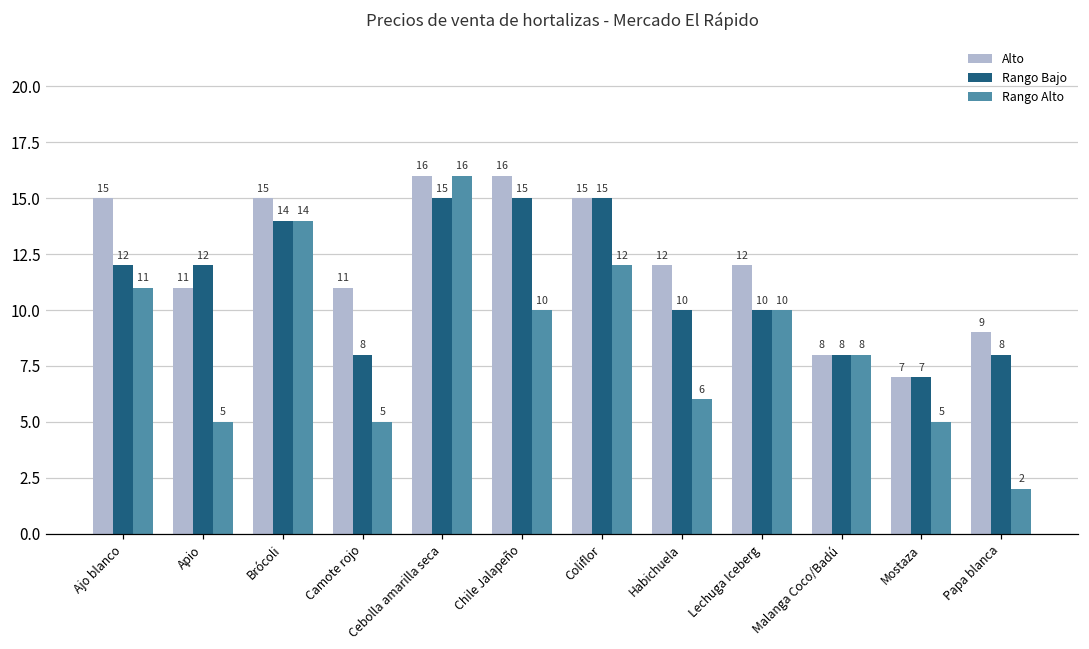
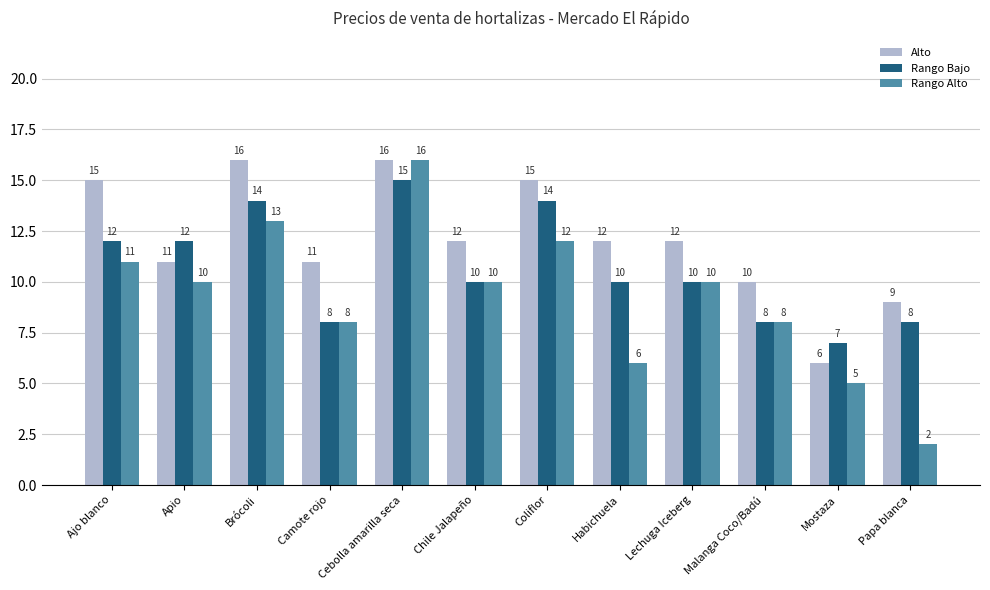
  {
    "Alto": {
      "Ajo blanco": 15,
      "Apio": 11,
-     "Brócoli": 15,
+     "Brócoli": 16,
      "Camote rojo": 11,
      "Cebolla amarilla seca": 16,
-     "Chile Jalapeño": 16,
+     "Chile Jalapeño": 12,
      "Coliflor": 15,
      "Habichuela": 12,
      "Lechuga Iceberg": 12,
-     "Malanga Coco/Badú": 8,
-     "Mostaza": 7,
+     "Malanga Coco/Badú": 10,
+     "Mostaza": 6,
      "Papa blanca": 9
    },
    "Rango Bajo": {
      "Ajo blanco": 12,
      "Apio": 12,
      "Brócoli": 14,
      "Camote rojo": 8,
      "Cebolla amarilla seca": 15,
-     "Chile Jalapeño": 15,
-     "Coliflor": 15,
+     "Chile Jalapeño": 10,
+     "Coliflor": 14,
      "Habichuela": 10,
      "Lechuga Iceberg": 10,
      "Malanga Coco/Badú": 8,
      "Mostaza": 7,
      "Papa blanca": 8
    },
    "Rango Alto": {
      "Ajo blanco": 11,
-     "Apio": 5,
-     "Brócoli": 14,
-     "Camote rojo": 5,
+     "Apio": 10,
+     "Brócoli": 13,
+     "Camote rojo": 8,
      "Cebolla amarilla seca": 16,
      "Chile Jalapeño": 10,
      "Coliflor": 12,
      "Habichuela": 6,
      "Lechuga Iceberg": 10,
      "Malanga Coco/Badú": 8,
      "Mostaza": 5,
      "Papa blanca": 2
    }
  }
